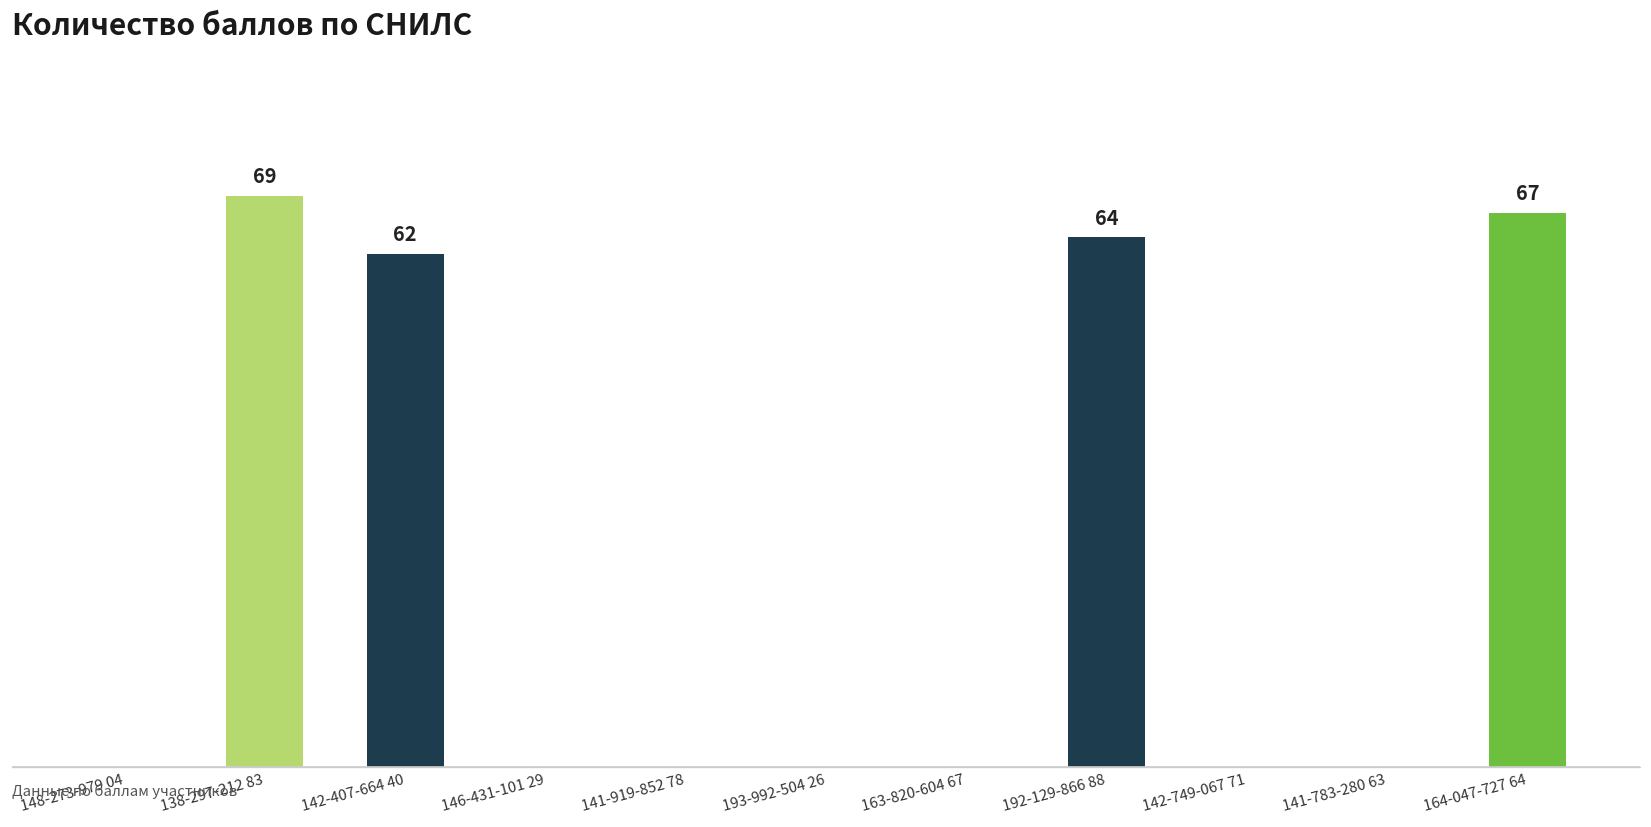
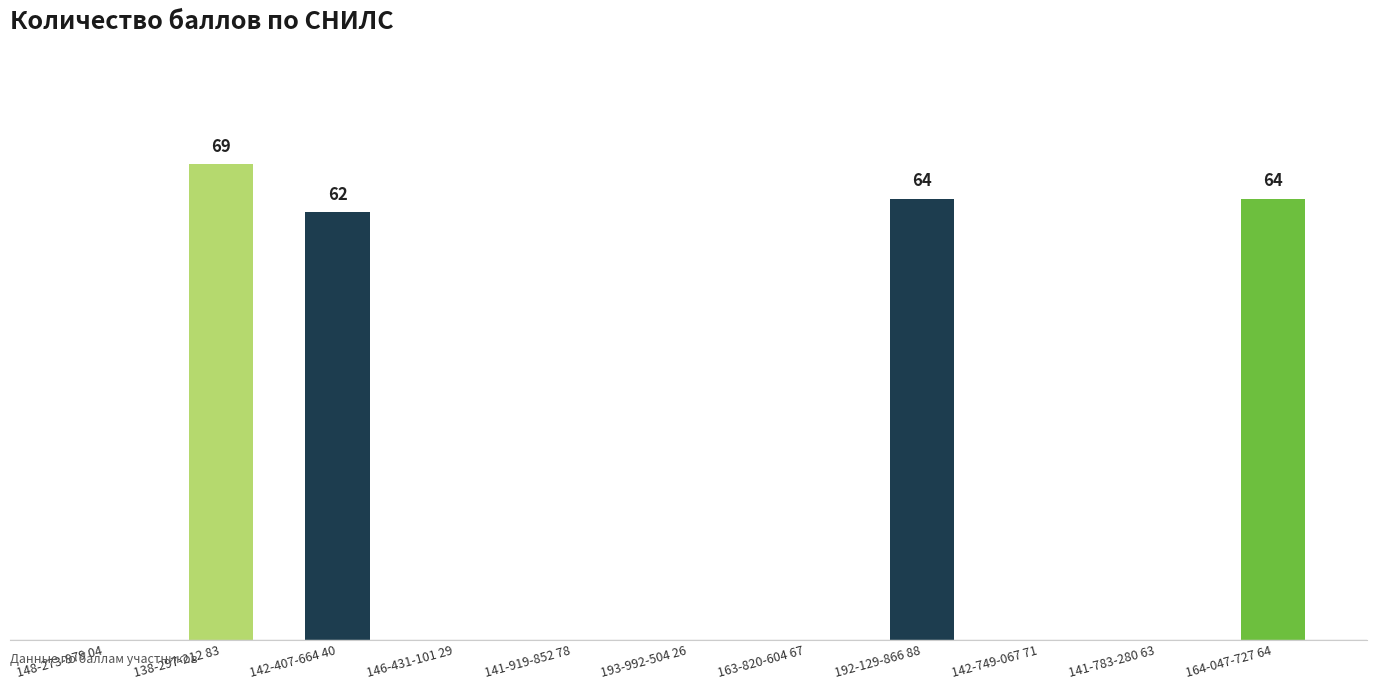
  {
    "138-297-212 83": 69,
    "142-407-664 40": 62,
    "192-129-866 88": 64,
-   "164-047-727 64": 67
+   "164-047-727 64": 64
  }
